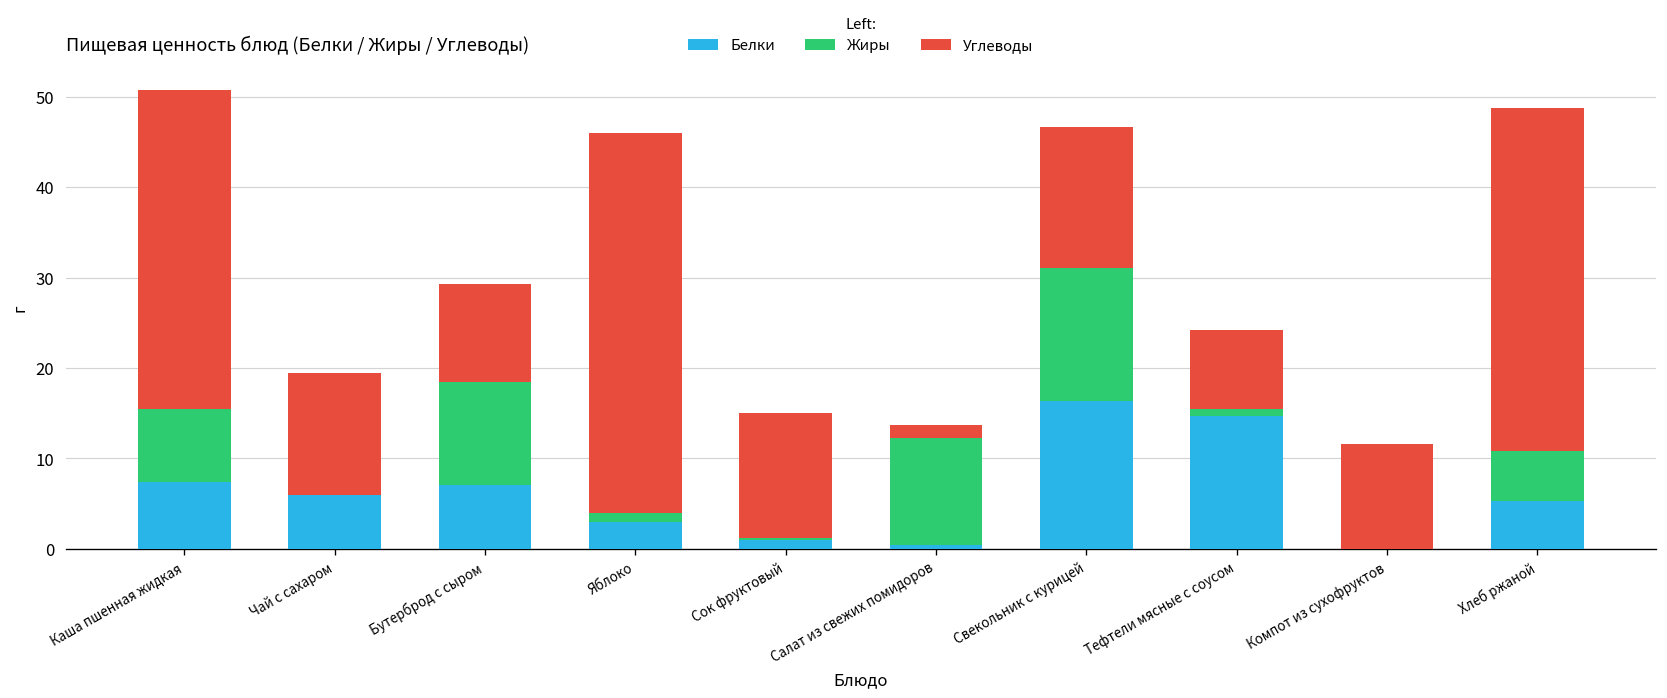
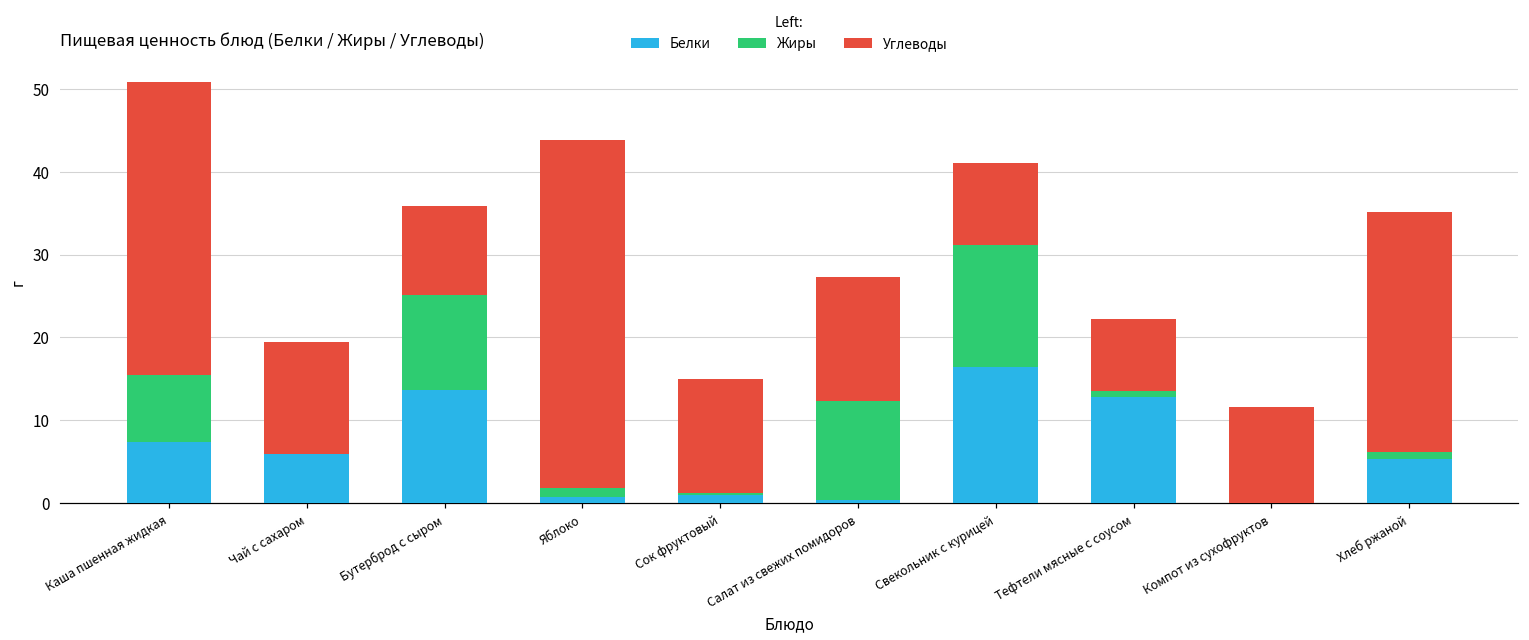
  {
    "Белки": {
      "Каша пшенная жидкая": 7,
      "Чай с сахаром": 6,
-     "Бутерброд с сыром": 7,
-     "Яблоко": 3,
+     "Бутерброд с сыром": 14,
+     "Яблоко": 1,
      "Сок фруктовый": 1,
      "Салат из свежих помидоров": 0,
      "Свекольник с курицей": 16,
-     "Тефтели мясные с соусом": 15,
+     "Тефтели мясные с соусом": 13,
      "Компот из сухофруктов": 0,
      "Хлеб ржаной": 5
    },
    "Жиры": {
      "Каша пшенная жидкая": 8,
      "Чай с сахаром": 0,
      "Бутерброд с сыром": 11,
      "Яблоко": 1,
      "Салат из свежих помидоров": 12,
      "Свекольник с курицей": 15,
      "Тефтели мясные с соусом": 1,
      "Компот из сухофруктов": 0,
-     "Хлеб ржаной": 6
+     "Хлеб ржаной": 1
    },
    "Углеводы": {
      "Каша пшенная жидкая": 35,
      "Чай с сахаром": 14,
      "Бутерброд с сыром": 11,
      "Яблоко": 42,
      "Сок фруктовый": 14,
-     "Салат из свежих помидоров": 1,
-     "Свекольник с курицей": 16,
+     "Салат из свежих помидоров": 15,
+     "Свекольник с курицей": 10,
      "Тефтели мясные с соусом": 9,
      "Компот из сухофруктов": 12,
-     "Хлеб ржаной": 38
+     "Хлеб ржаной": 29
    }
  }
